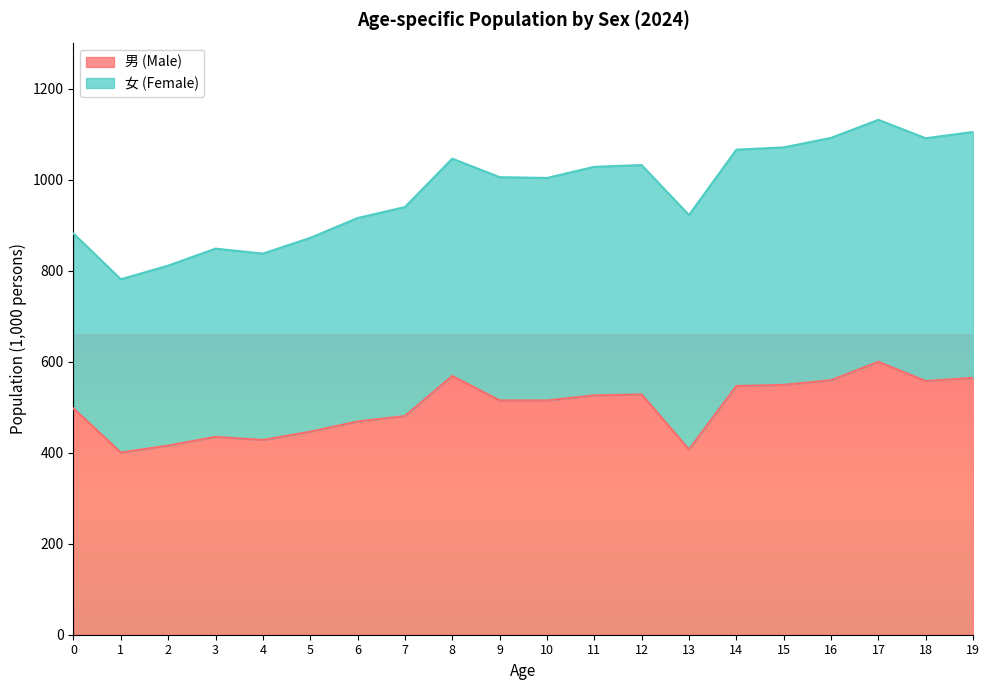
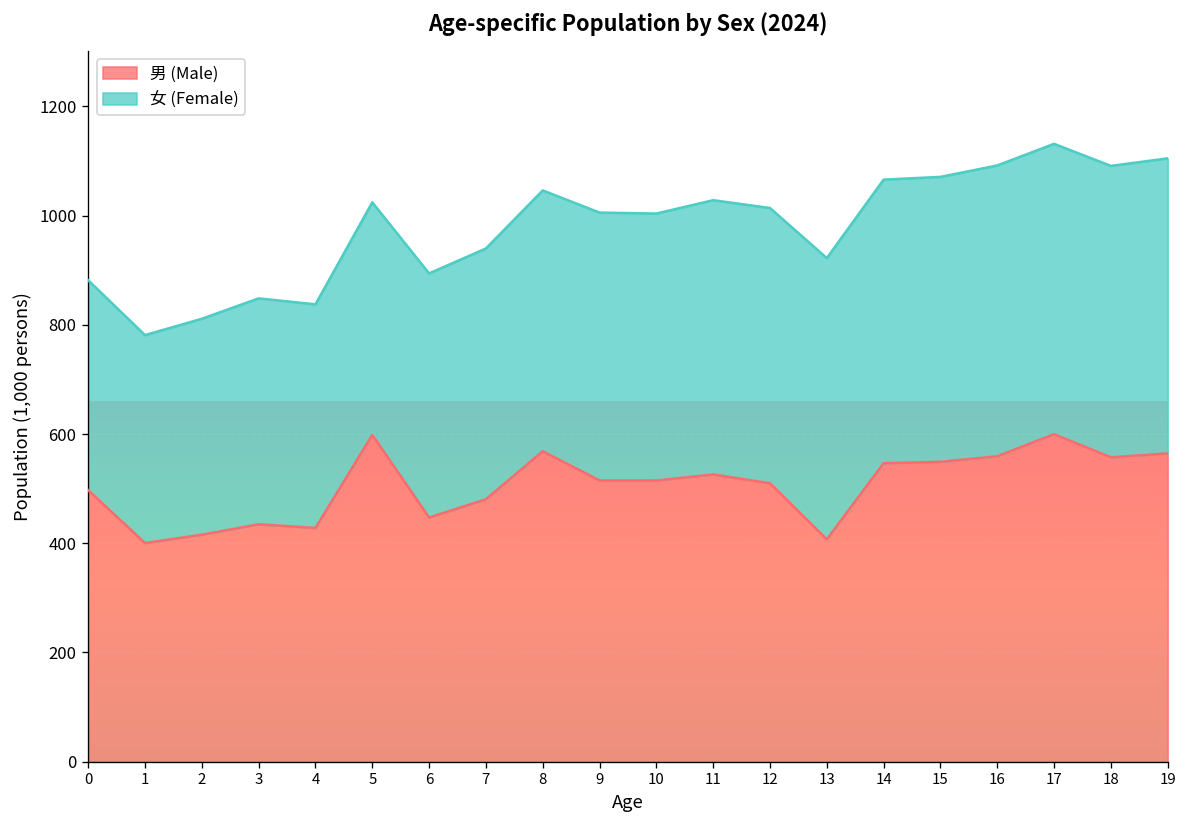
  {
    "男 (Male)": {
      "0": 500,
      "1": 400,
      "2": 420,
      "3": 430,
      "4": 430,
-     "5": 450,
-     "6": 470,
+     "5": 600,
+     "6": 450,
      "7": 480,
      "8": 570,
      "9": 510,
      "10": 510,
      "11": 530,
-     "12": 530,
+     "12": 510,
      "13": 410,
      "14": 550,
      "15": 550,
      "16": 560,
      "17": 600,
      "18": 560,
      "19": 560
    },
    "女 (Female)": {
      "0": 380,
      "1": 380,
      "2": 400,
      "3": 410,
      "4": 410,
      "5": 430,
      "7": 460,
      "8": 480,
      "9": 490,
      "10": 490,
      "11": 500,
      "12": 500,
      "13": 520,
      "14": 520,
      "15": 520,
      "16": 530,
      "17": 530,
      "18": 530,
      "19": 540
    }
  }
